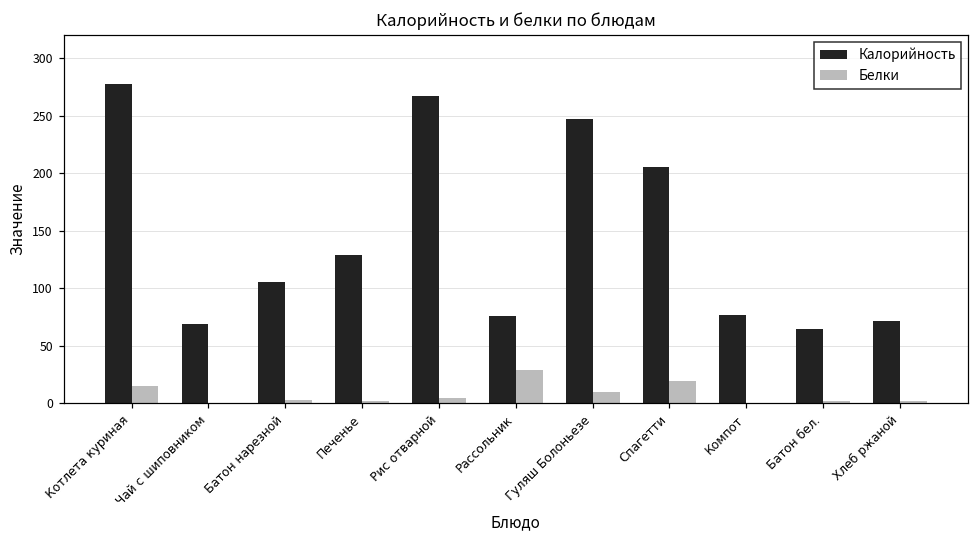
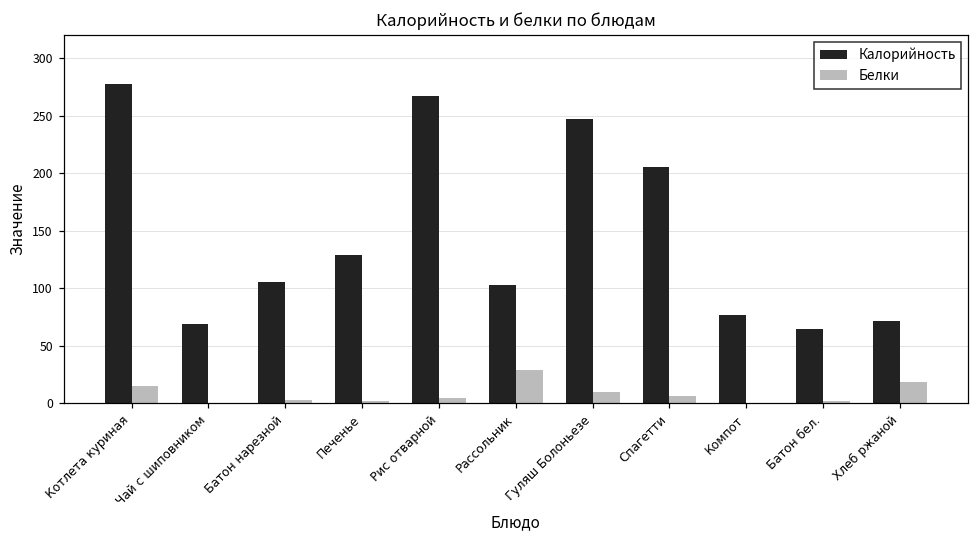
  {
    "Калорийность": {
      "Котлета куриная": 278,
      "Чай с шиповником": 69,
      "Батон нарезной": 105,
      "Печенье": 129,
      "Рис отварной": 267,
-     "Рассольник": 76,
+     "Рассольник": 103,
      "Гуляш Болоньезе": 247,
      "Спагетти": 205,
      "Компот": 77,
      "Батон бел.": 64,
      "Хлеб ржаной": 71
    },
    "Белки": {
      "Котлета куриная": 15,
      "Чай с шиповником": 0,
      "Батон нарезной": 3,
      "Рис отварной": 4,
      "Рассольник": 29,
      "Гуляш Болоньезе": 10,
-     "Спагетти": 19,
+     "Спагетти": 6,
      "Компот": 0,
-     "Хлеб ржаной": 2
+     "Хлеб ржаной": 18
    }
  }
